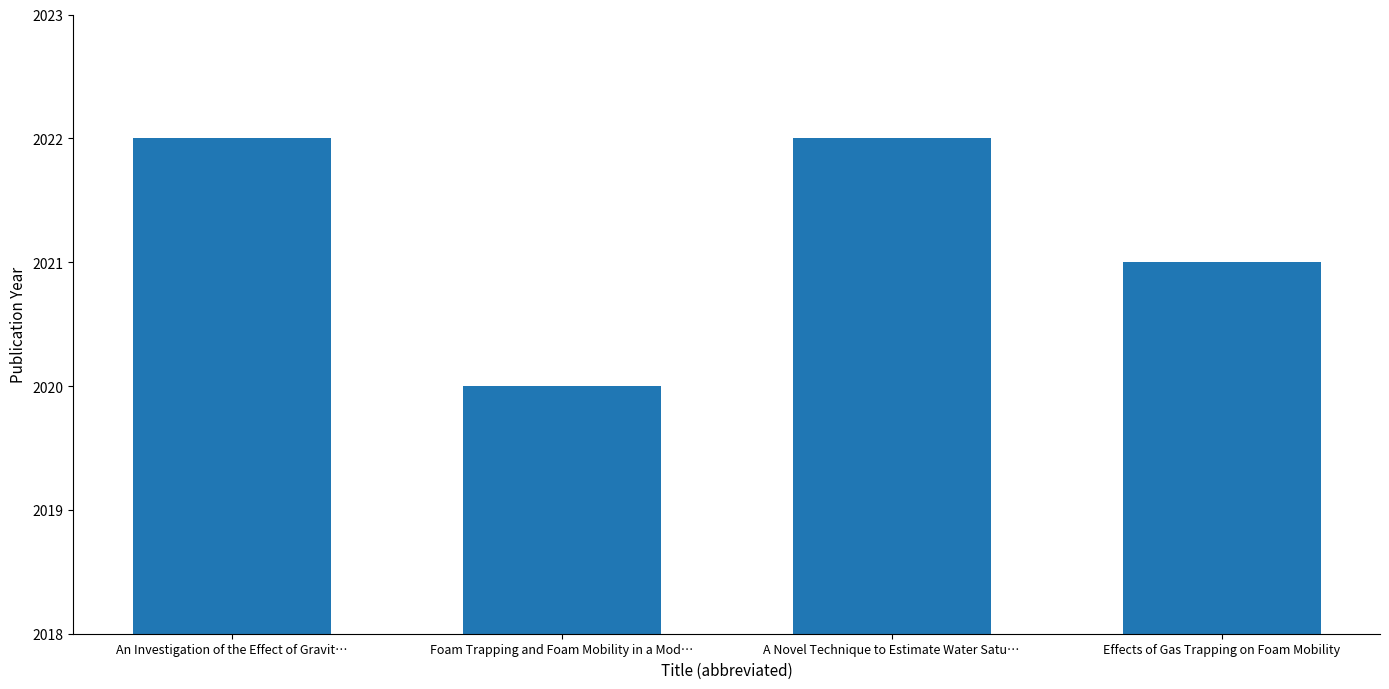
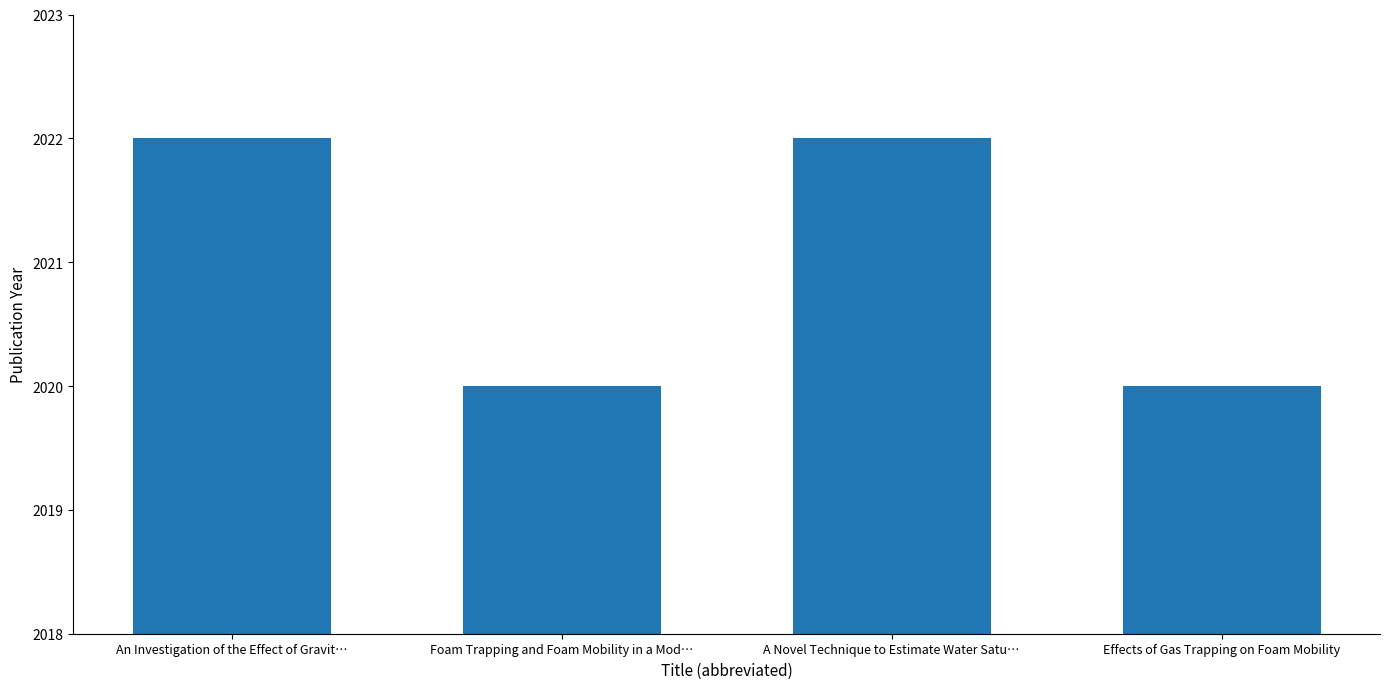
  {
    "An Investigation of the Effect of Gravit…": 2022,
    "Foam Trapping and Foam Mobility in a Mod…": 2020,
    "A Novel Technique to Estimate Water Satu…": 2022,
-   "Effects of Gas Trapping on Foam Mobility": 2021
+   "Effects of Gas Trapping on Foam Mobility": 2020
  }
